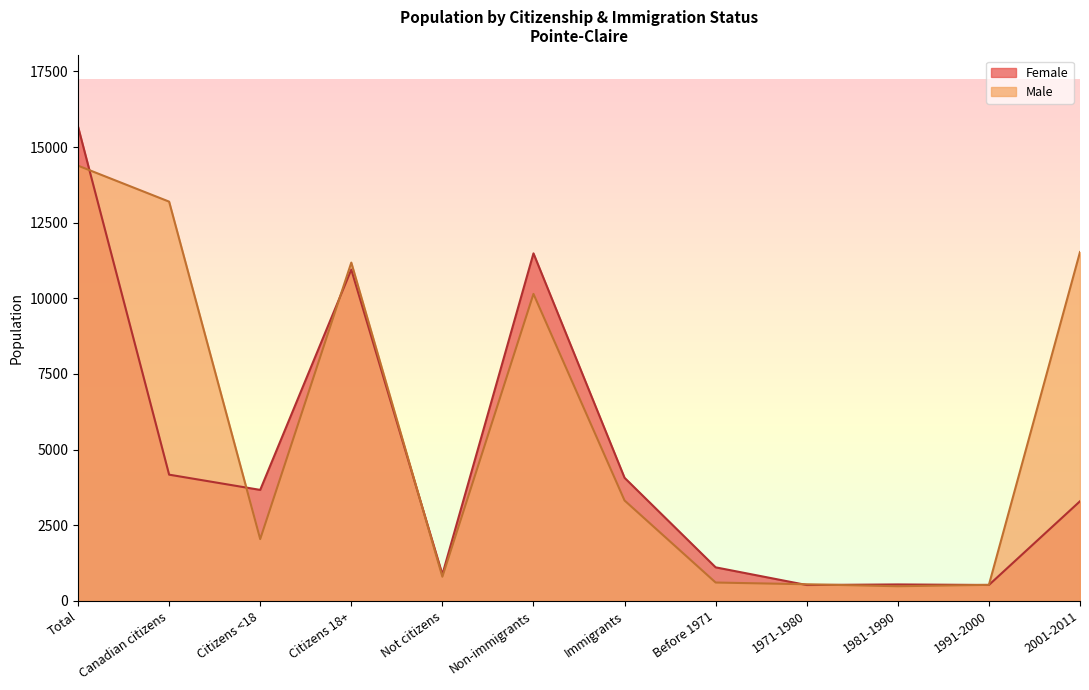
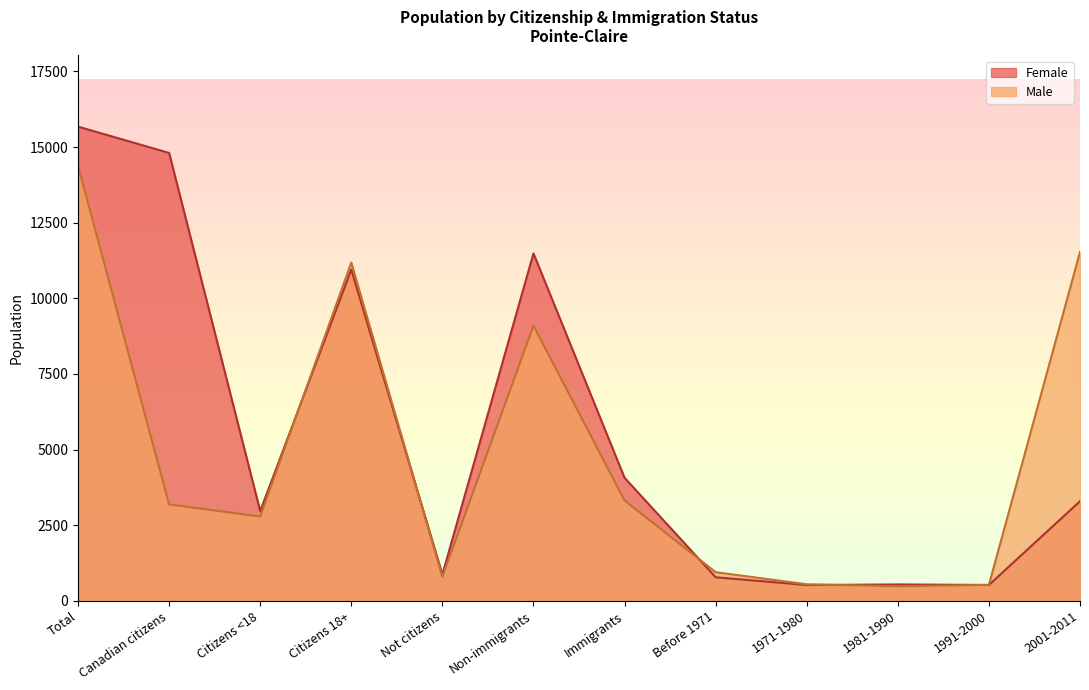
  {
    "Female": {
      "Total": 15700,
-     "Canadian citizens": 4200,
-     "Citizens <18": 3700,
+     "Canadian citizens": 14800,
+     "Citizens <18": 3000,
      "Citizens 18+": 10900,
      "Non-immigrants": 11500,
      "Immigrants": 4100,
-     "Before 1971": 1100,
+     "Before 1971": 800,
      "2001-2011": 3300
    },
    "Male": {
      "Total": 14400,
-     "Canadian citizens": 13200,
-     "Citizens <18": 2000,
+     "Canadian citizens": 3200,
+     "Citizens <18": 2800,
      "Citizens 18+": 11200,
-     "Non-immigrants": 10100,
+     "Non-immigrants": 9100,
      "Immigrants": 3300,
-     "Before 1971": 600,
+     "Before 1971": 900,
      "2001-2011": 11500
    }
  }
